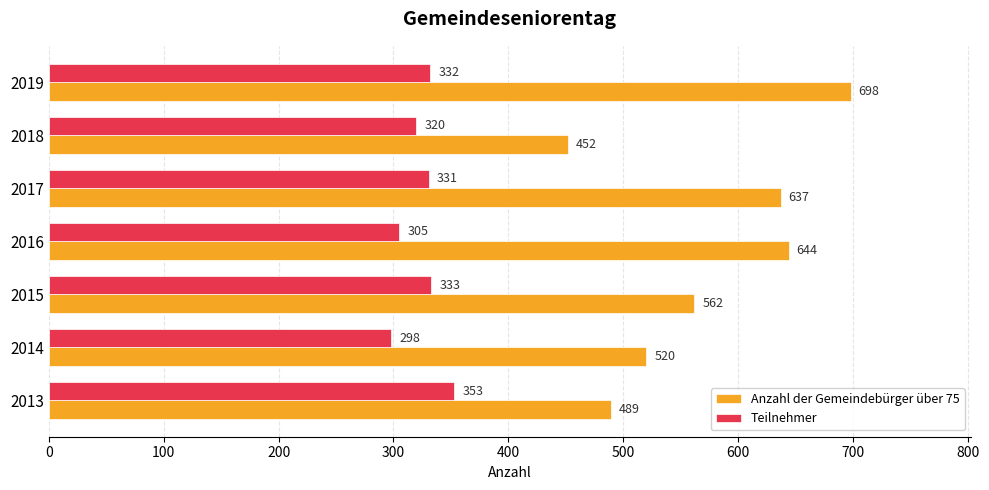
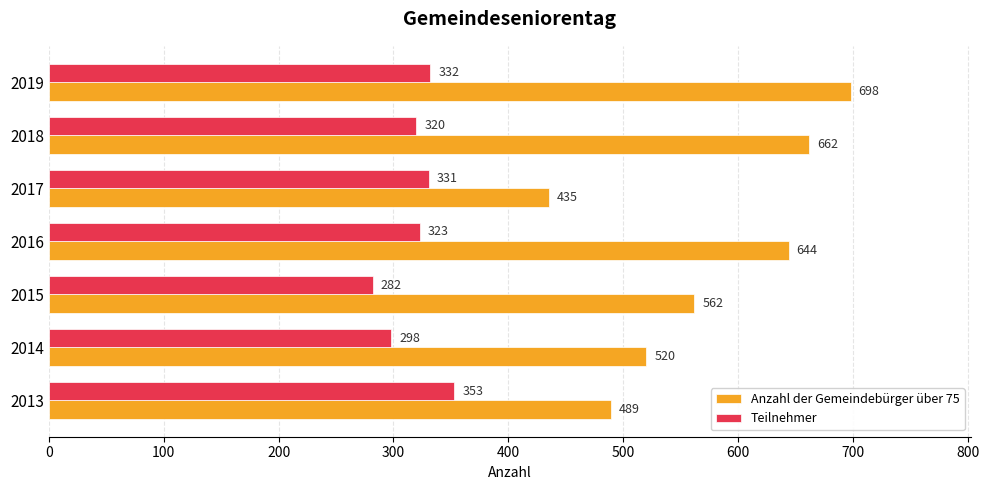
  {
    "Anzahl der Gemeindebürger über 75": {
      "2019": 698,
-     "2018": 452,
-     "2017": 637,
+     "2018": 662,
+     "2017": 435,
      "2016": 644,
      "2015": 562,
      "2014": 520,
      "2013": 489
    },
    "Teilnehmer": {
      "2019": 332,
      "2018": 320,
      "2017": 331,
-     "2016": 305,
-     "2015": 333,
+     "2016": 323,
+     "2015": 282,
      "2014": 298,
      "2013": 353
    }
  }
